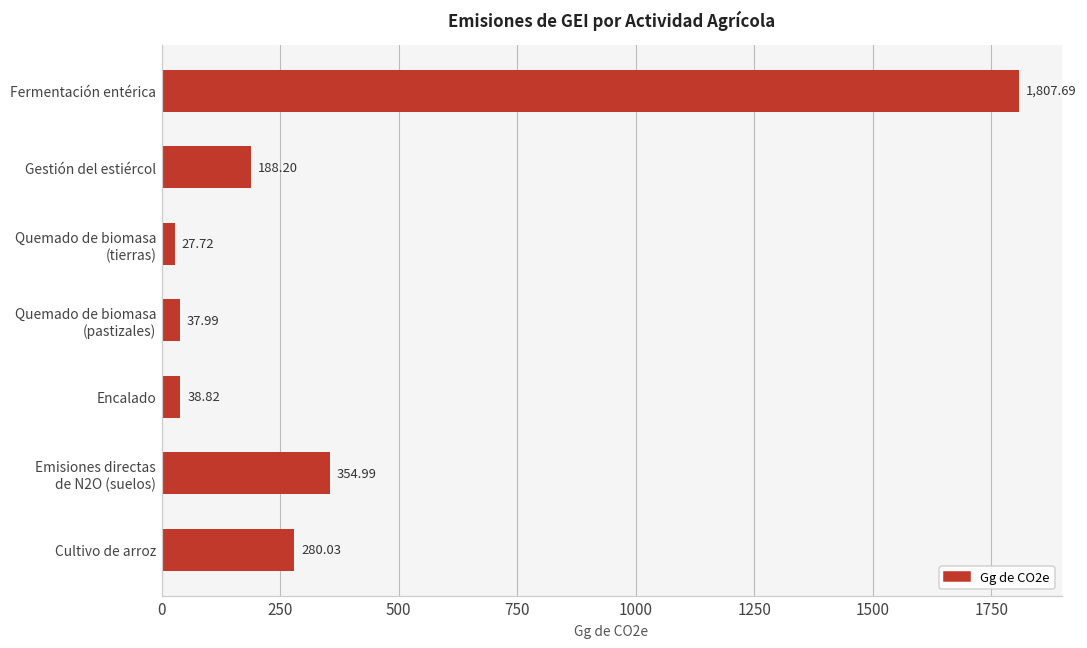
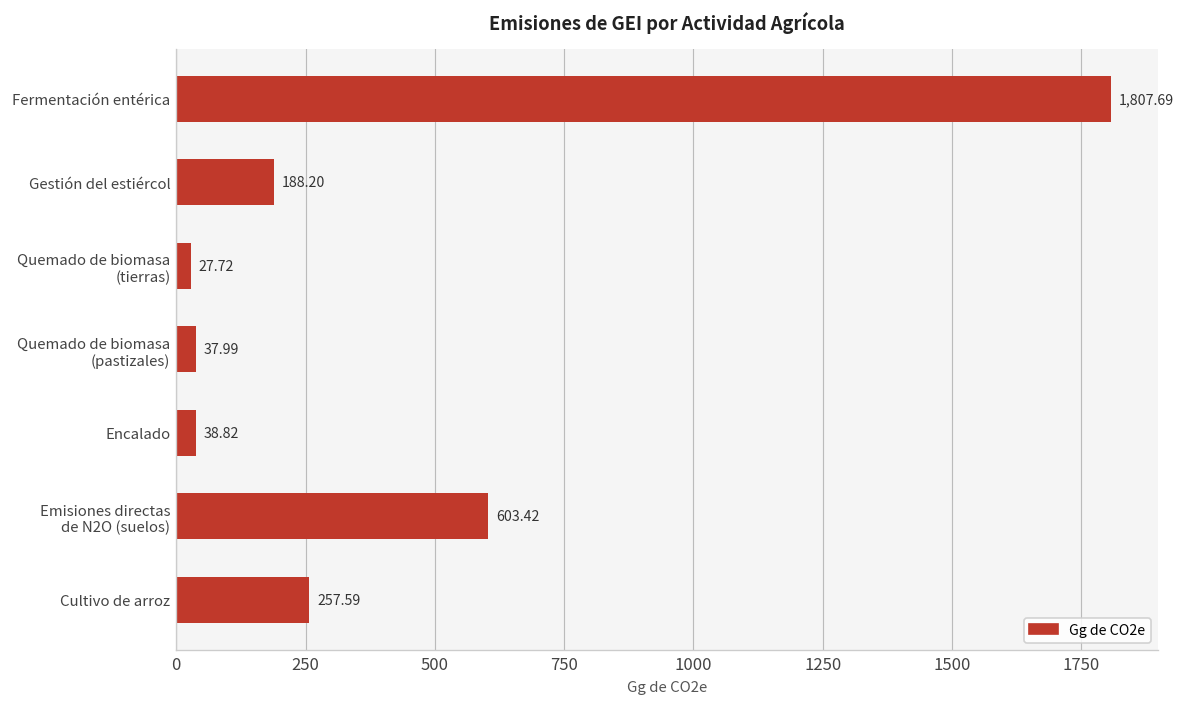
  {
    "Fermentación entérica": "1,807.69",
    "Gestión del estiércol": "188.20",
    "Quemado de biomasa (tierras)": "27.72",
    "Quemado de biomasa (pastizales)": "37.99",
    "Encalado": "38.82",
-   "Emisiones directas de N2O (suelos)": "354.99",
-   "Cultivo de arroz": "280.03"
+   "Emisiones directas de N2O (suelos)": "603.42",
+   "Cultivo de arroz": "257.59"
  }
